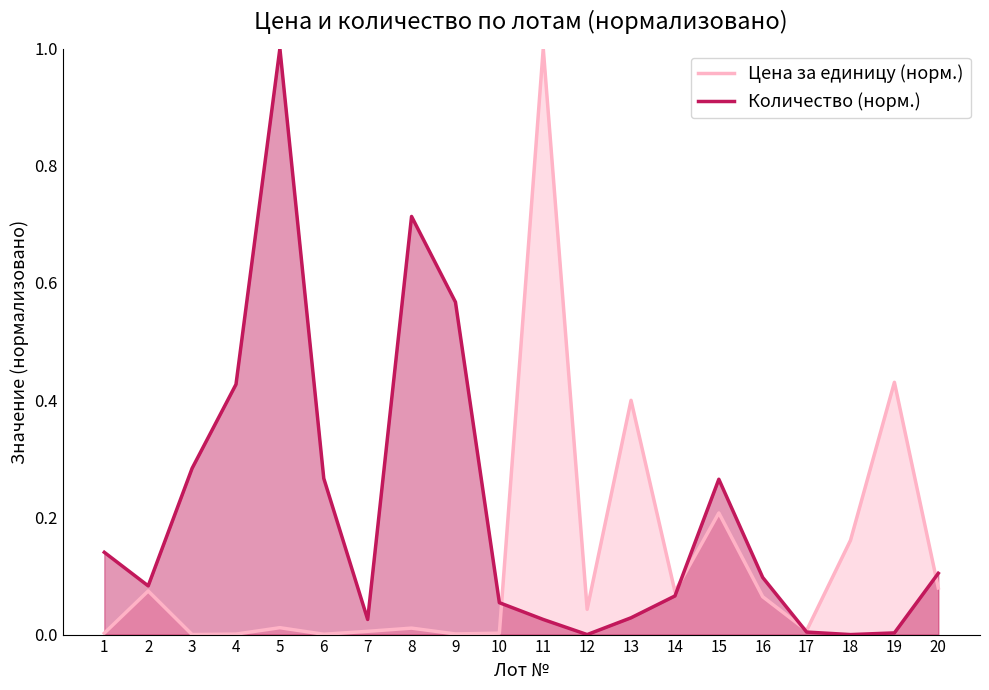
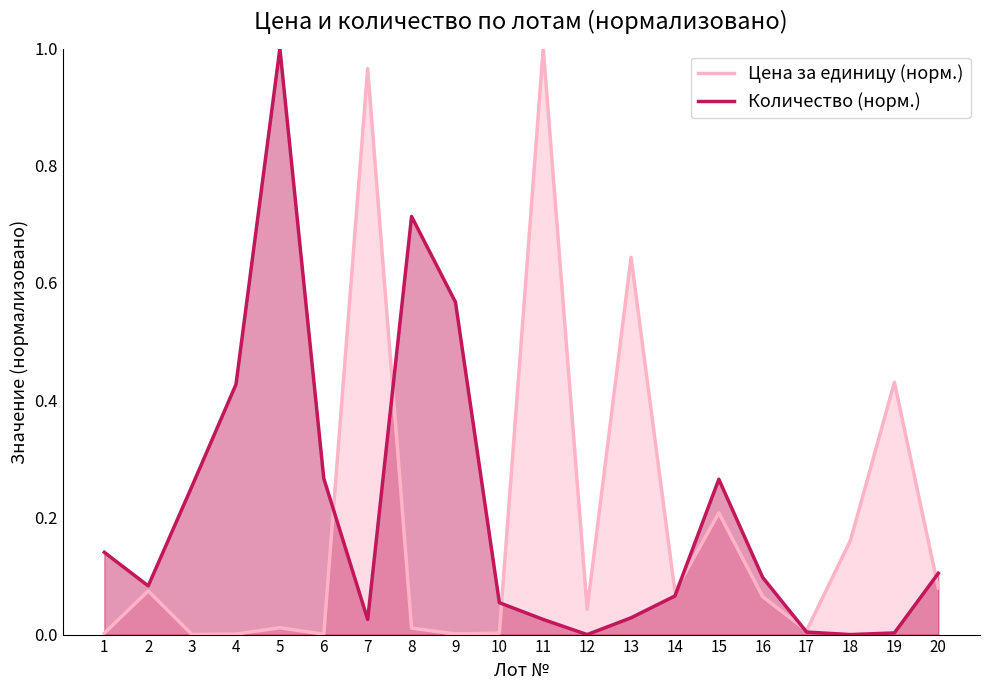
  {
    "Цена за единицу (норм.)": {
      "1": 0.00,
      "2": 0.07,
      "3": 0.00,
      "4": 0.00,
      "5": 0.01,
      "6": 0.00,
-     "7": 0.01,
+     "7": 0.97,
      "8": 0.01,
      "9": 0.00,
      "10": 0.00,
      "11": 1.00,
      "12": 0.04,
-     "13": 0.40,
+     "13": 0.64,
      "14": 0.07,
      "15": 0.21,
      "16": 0.06,
      "18": 0.16,
      "19": 0.43,
      "20": 0.08
    },
    "Количество (норм.)": {
      "1": 0.14,
      "2": 0.08,
-     "3": 0.28,
+     "3": 0.25,
      "4": 0.43,
      "5": 1.00,
      "6": 0.27,
      "7": 0.03,
      "8": 0.71,
      "9": 0.57,
      "10": 0.05,
      "11": 0.03,
      "12": 0.00,
      "13": 0.03,
      "14": 0.07,
      "15": 0.27,
      "16": 0.10,
      "18": 0.00,
      "19": 0.00,
      "20": 0.10
    }
  }
